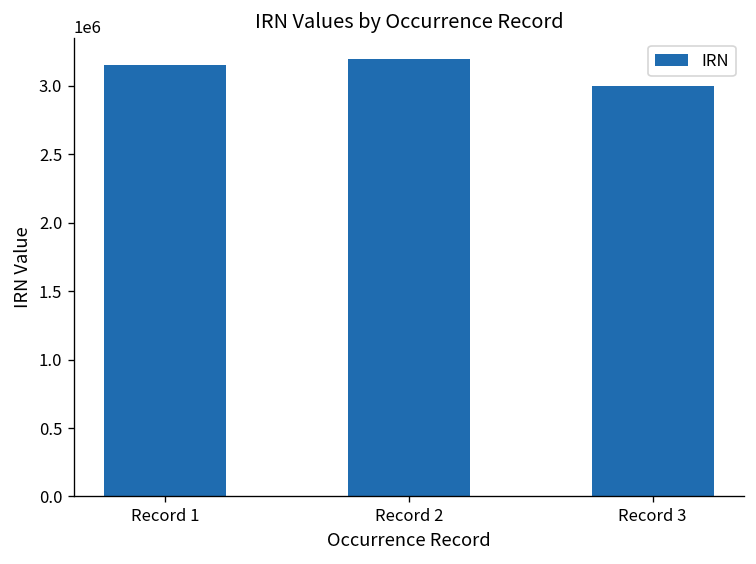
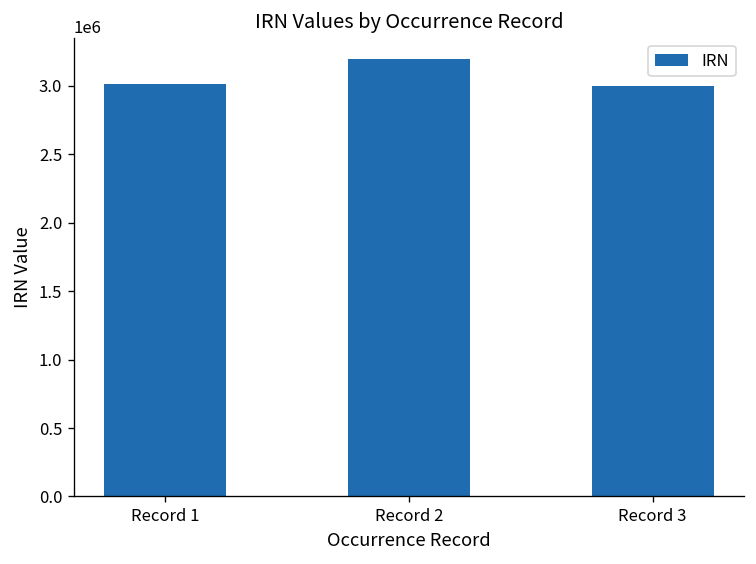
  {
-   "Record 1": 3150000,
+   "Record 1": 3010000,
    "Record 2": 3190000,
    "Record 3": 3000000
  }
